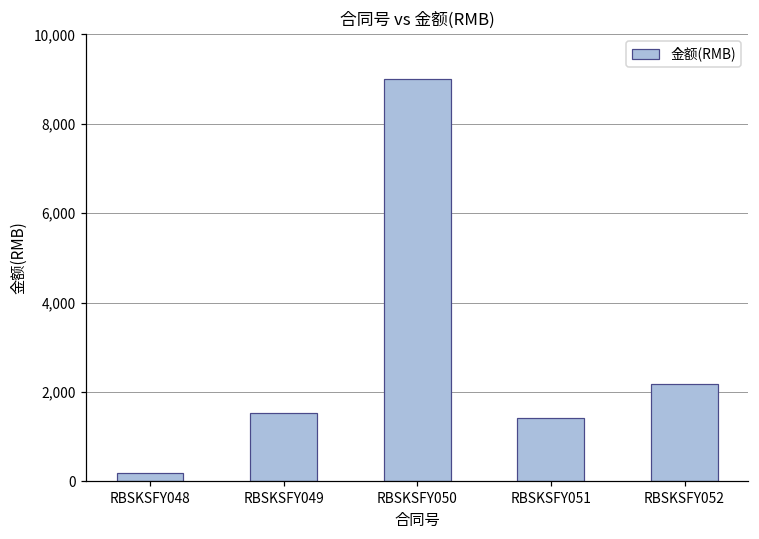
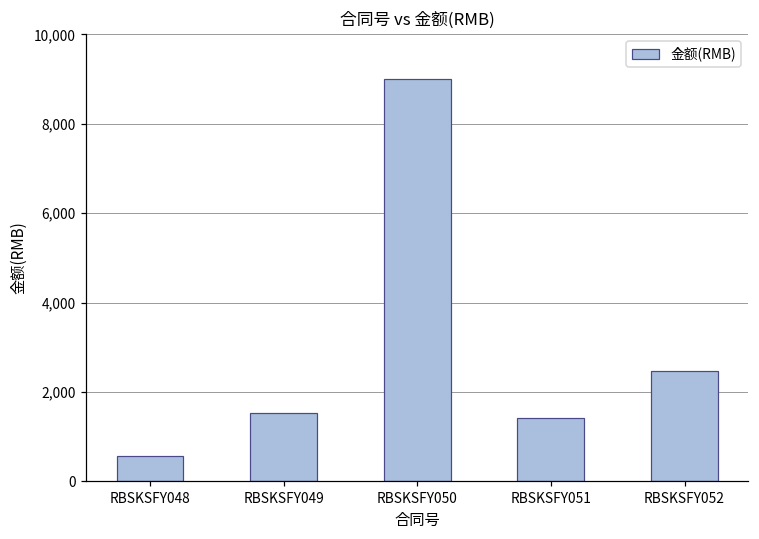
  {
-   "RBSKSFY048": "200",
+   "RBSKSFY048": "600",
    "RBSKSFY049": "1,500",
    "RBSKSFY050": "9,000",
    "RBSKSFY051": "1,400",
-   "RBSKSFY052": "2,200"
+   "RBSKSFY052": "2,500"
  }
